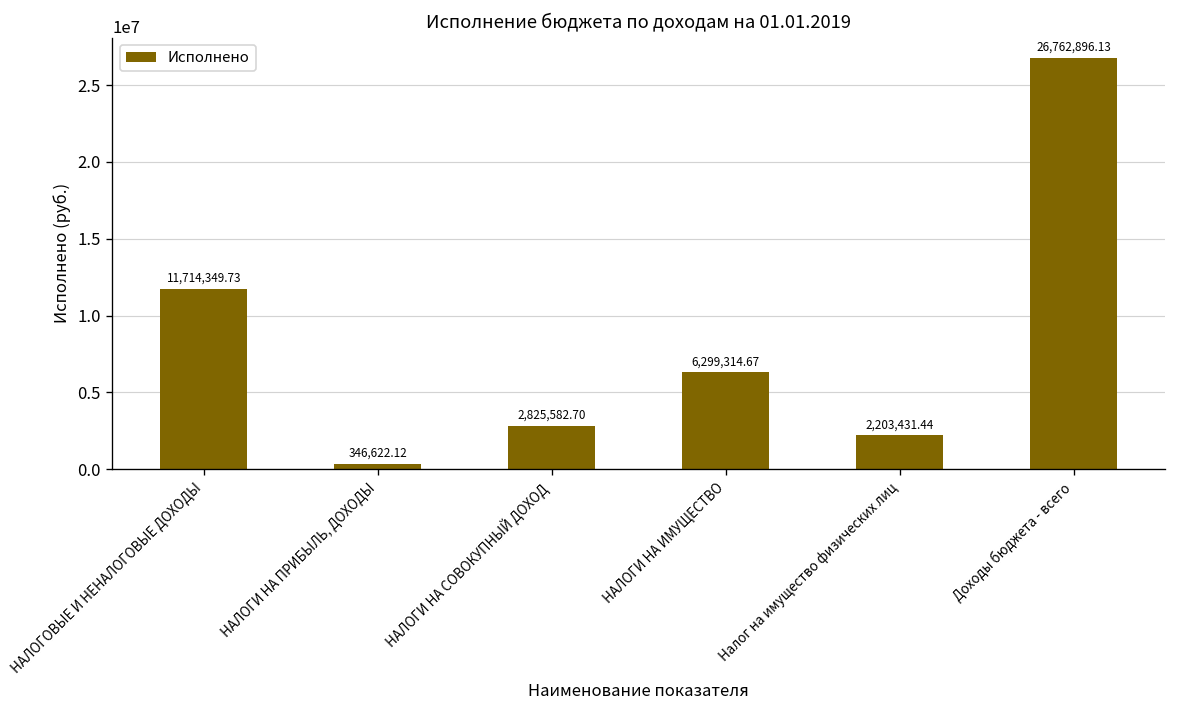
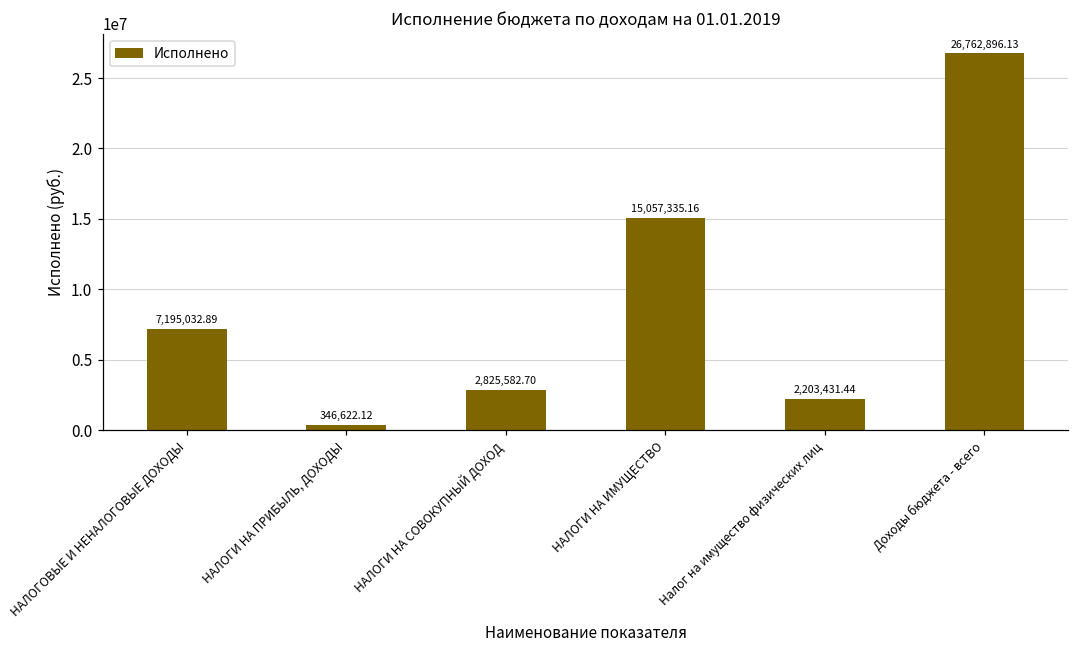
  {
-   "НАЛОГОВЫЕ И НЕНАЛОГОВЫЕ ДОХОДЫ": "11,714,349.73",
+   "НАЛОГОВЫЕ И НЕНАЛОГОВЫЕ ДОХОДЫ": "7,195,032.89",
    "НАЛОГИ НА ПРИБЫЛЬ, ДОХОДЫ": "346,622.12",
    "НАЛОГИ НА СОВОКУПНЫЙ ДОХОД": "2,825,582.70",
-   "НАЛОГИ НА ИМУЩЕСТВО": "6,299,314.67",
+   "НАЛОГИ НА ИМУЩЕСТВО": "15,057,335.16",
    "Налог на имущество физических лиц": "2,203,431.44",
    "Доходы бюджета - всего": "26,762,896.13"
  }
